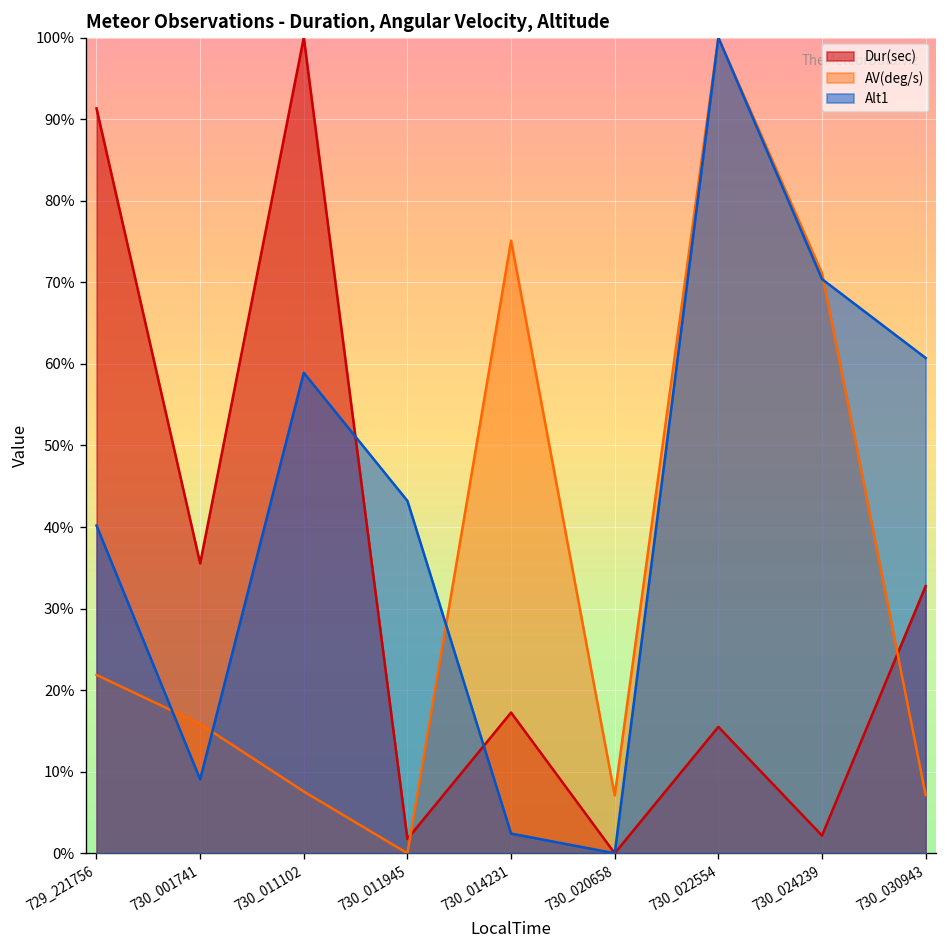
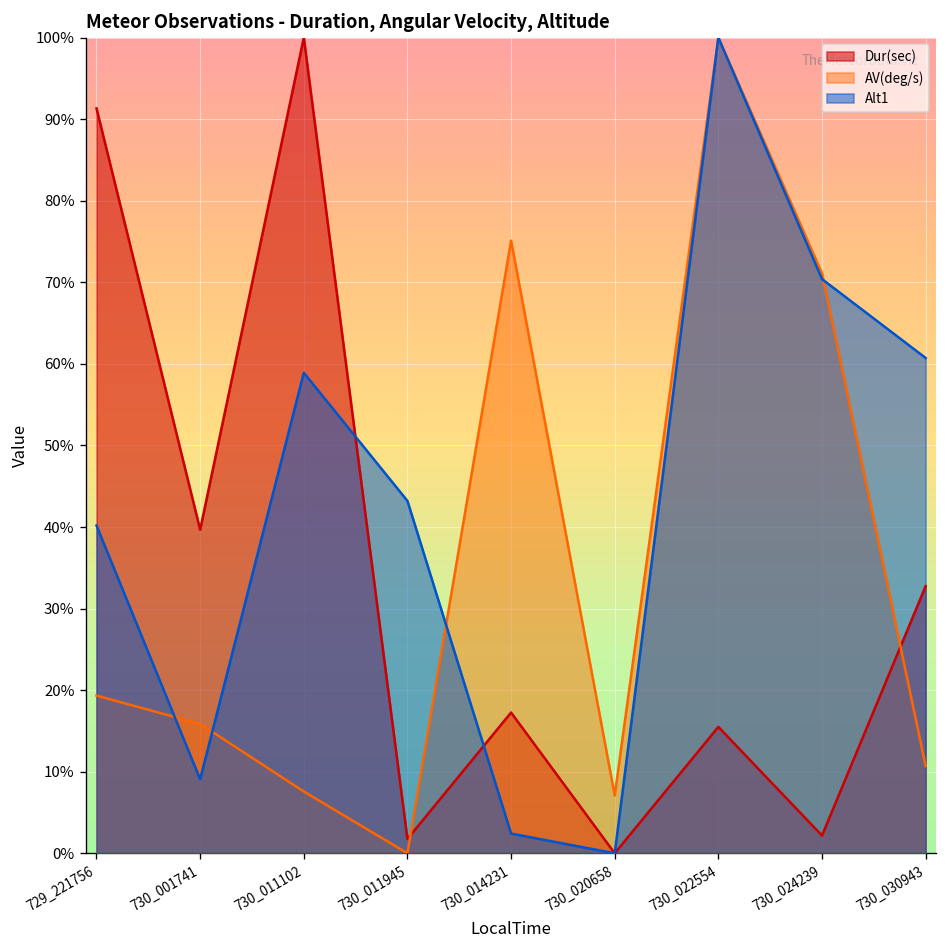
  {
    "Dur(sec)": {
      "729_221756": "91%",
-     "730_001741": "36%",
+     "730_001741": "40%",
      "730_011102": "100%",
      "730_011945": "2%",
      "730_014231": "17%",
      "730_022554": "15%",
      "730_024239": "2%",
      "730_030943": "33%"
    },
    "AV(deg/s)": {
-     "729_221756": "22%",
+     "729_221756": "19%",
      "730_001741": "16%",
      "730_011102": "8%",
      "730_011945": "0%",
      "730_014231": "75%",
      "730_020658": "7%",
      "730_024239": "71%",
-     "730_030943": "7%"
+     "730_030943": "11%"
    },
    "Alt1": {
      "729_221756": "40%",
      "730_001741": "9%",
      "730_011102": "59%",
      "730_011945": "43%",
      "730_014231": "2%",
      "730_024239": "70%",
      "730_030943": "61%"
    }
  }
